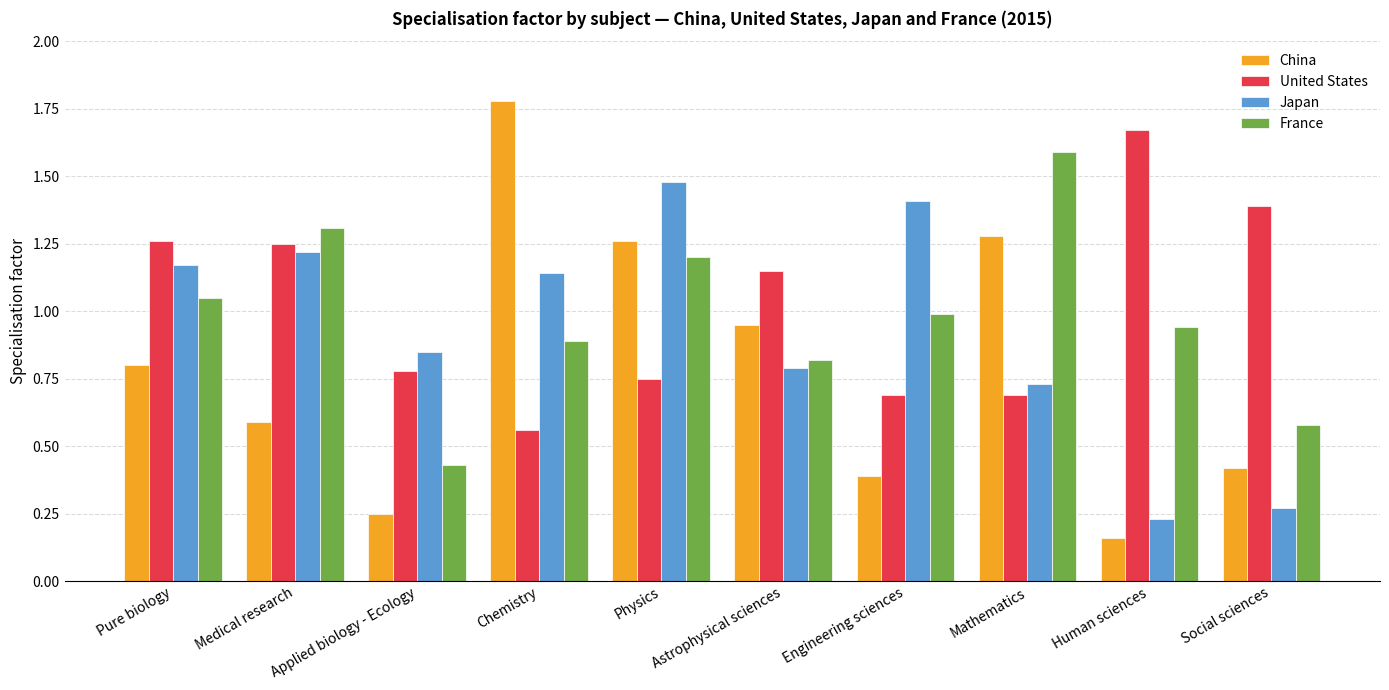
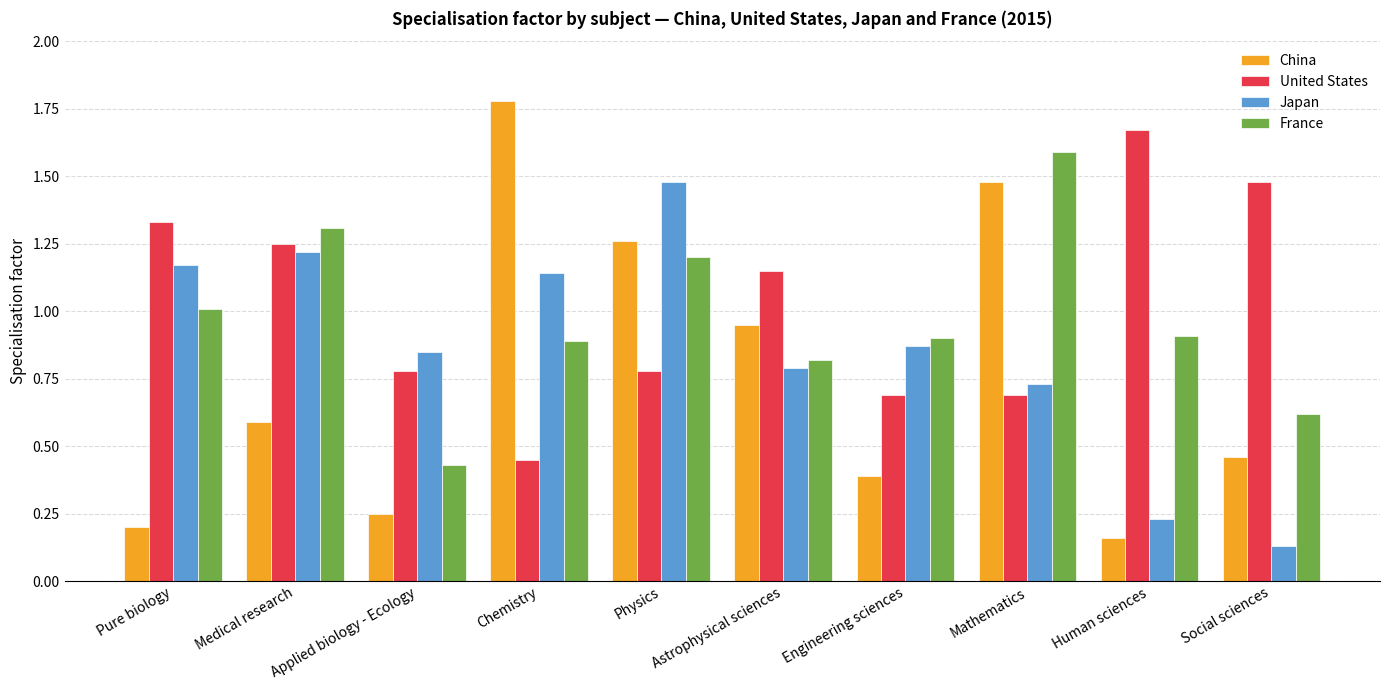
  {
    "China": {
-     "Pure biology": 0.8,
+     "Pure biology": 0.2,
      "Medical research": 0.59,
      "Applied biology - Ecology": 0.25,
      "Chemistry": 1.78,
      "Physics": 1.26,
      "Astrophysical sciences": 0.95,
      "Engineering sciences": 0.39,
-     "Mathematics": 1.28,
+     "Mathematics": 1.48,
      "Human sciences": 0.16,
-     "Social sciences": 0.42
+     "Social sciences": 0.46
    },
    "United States": {
-     "Pure biology": 1.26,
+     "Pure biology": 1.33,
      "Medical research": 1.25,
      "Applied biology - Ecology": 0.78,
-     "Chemistry": 0.56,
-     "Physics": 0.75,
+     "Chemistry": 0.45,
+     "Physics": 0.78,
      "Astrophysical sciences": 1.15,
      "Engineering sciences": 0.69,
      "Mathematics": 0.69,
      "Human sciences": 1.67,
-     "Social sciences": 1.39
+     "Social sciences": 1.48
    },
    "Japan": {
      "Pure biology": 1.17,
      "Medical research": 1.22,
      "Applied biology - Ecology": 0.85,
      "Chemistry": 1.14,
      "Physics": 1.48,
      "Astrophysical sciences": 0.79,
-     "Engineering sciences": 1.41,
+     "Engineering sciences": 0.87,
      "Mathematics": 0.73,
      "Human sciences": 0.23,
-     "Social sciences": 0.27
+     "Social sciences": 0.13
    },
    "France": {
-     "Pure biology": 1.05,
+     "Pure biology": 1.01,
      "Medical research": 1.31,
      "Applied biology - Ecology": 0.43,
      "Chemistry": 0.89,
      "Physics": 1.20,
      "Astrophysical sciences": 0.82,
-     "Engineering sciences": 0.99,
+     "Engineering sciences": 0.90,
      "Mathematics": 1.59,
-     "Human sciences": 0.94,
-     "Social sciences": 0.58
+     "Human sciences": 0.91,
+     "Social sciences": 0.62
    }
  }
